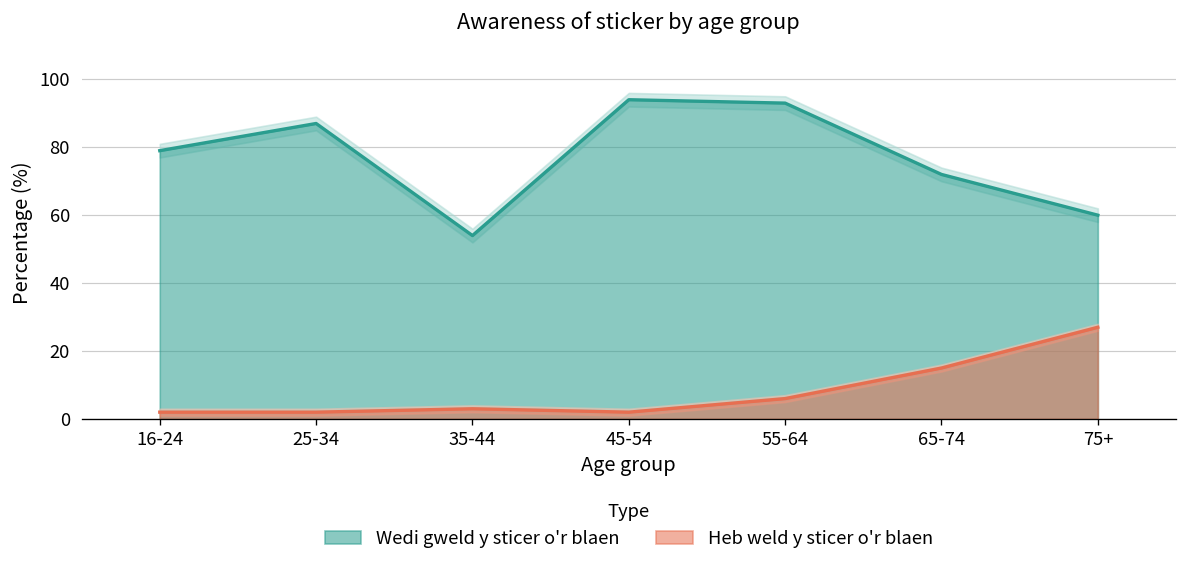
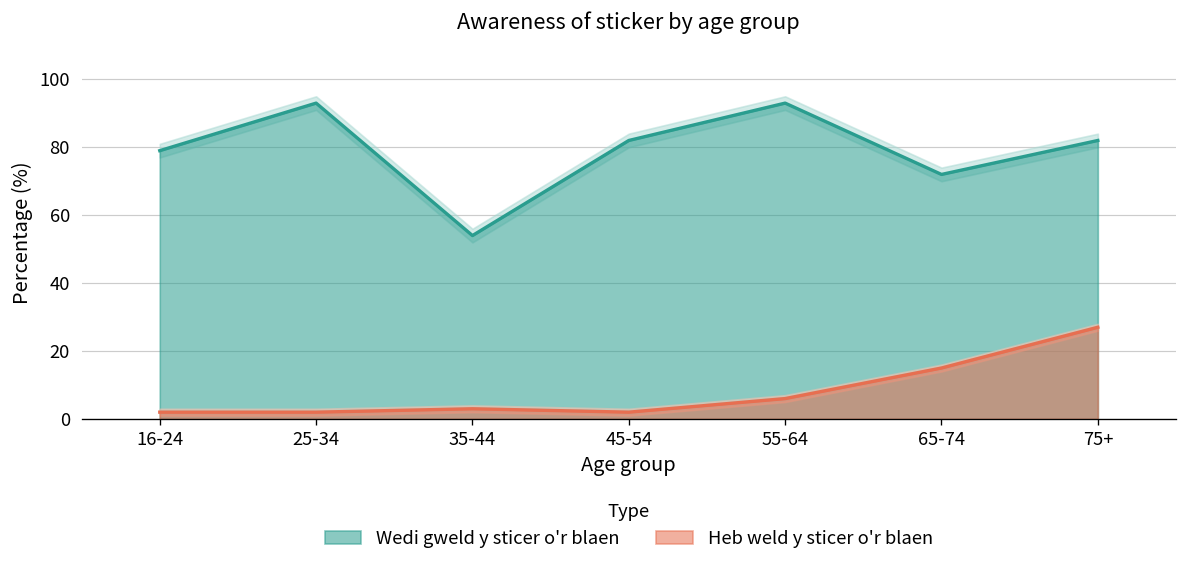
  {
    "Wedi gweld y sticer o'r blaen": {
      "16-24": 79,
-     "25-34": 87,
+     "25-34": 93,
      "35-44": 54,
-     "45-54": 94,
+     "45-54": 82,
      "55-64": 93,
      "65-74": 72,
-     "75+": 60
+     "75+": 82
    },
    "Heb weld y sticer o'r blaen": {
      "16-24": 2,
      "25-34": 2,
      "35-44": 3,
      "45-54": 2,
      "55-64": 6,
      "65-74": 15,
      "75+": 27
    }
  }
